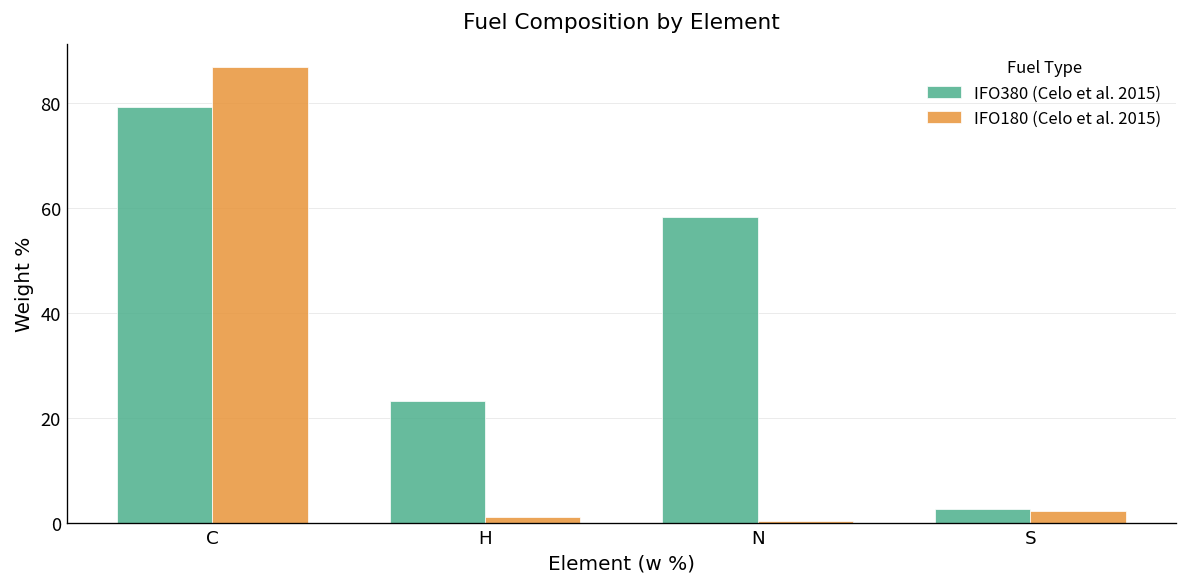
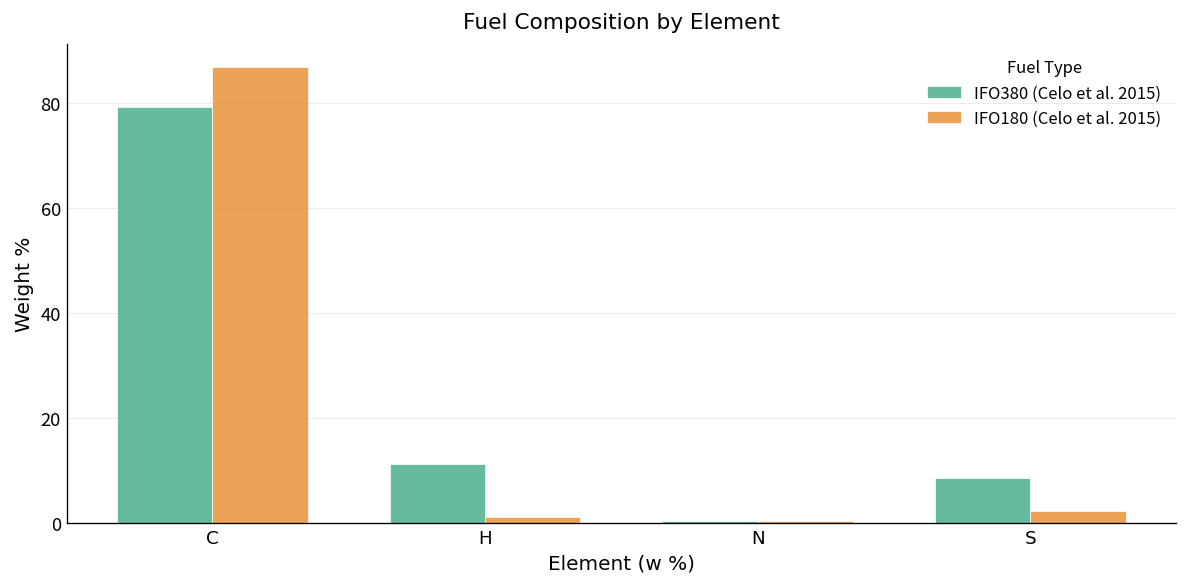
  {
    "IFO380 (Celo et al. 2015)": {
      "C": 79,
-     "H": 23,
-     "N": 58,
-     "S": 3
+     "H": 11,
+     "N": 0,
+     "S": 9
    },
    "IFO180 (Celo et al. 2015)": {
      "C": 87,
      "H": 1,
      "S": 2
    }
  }
